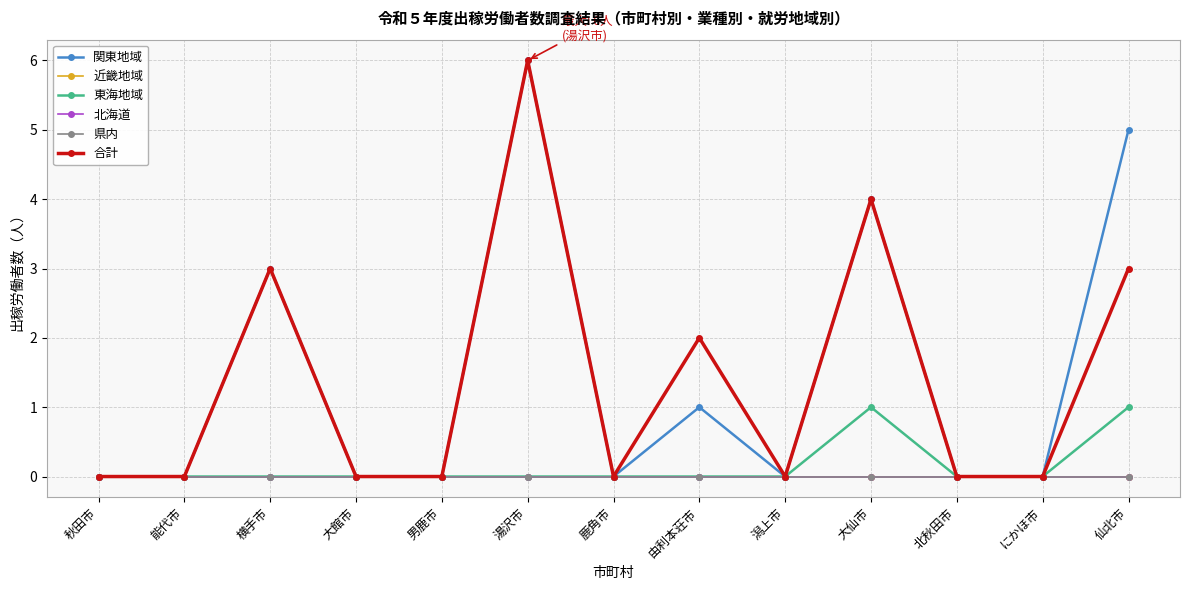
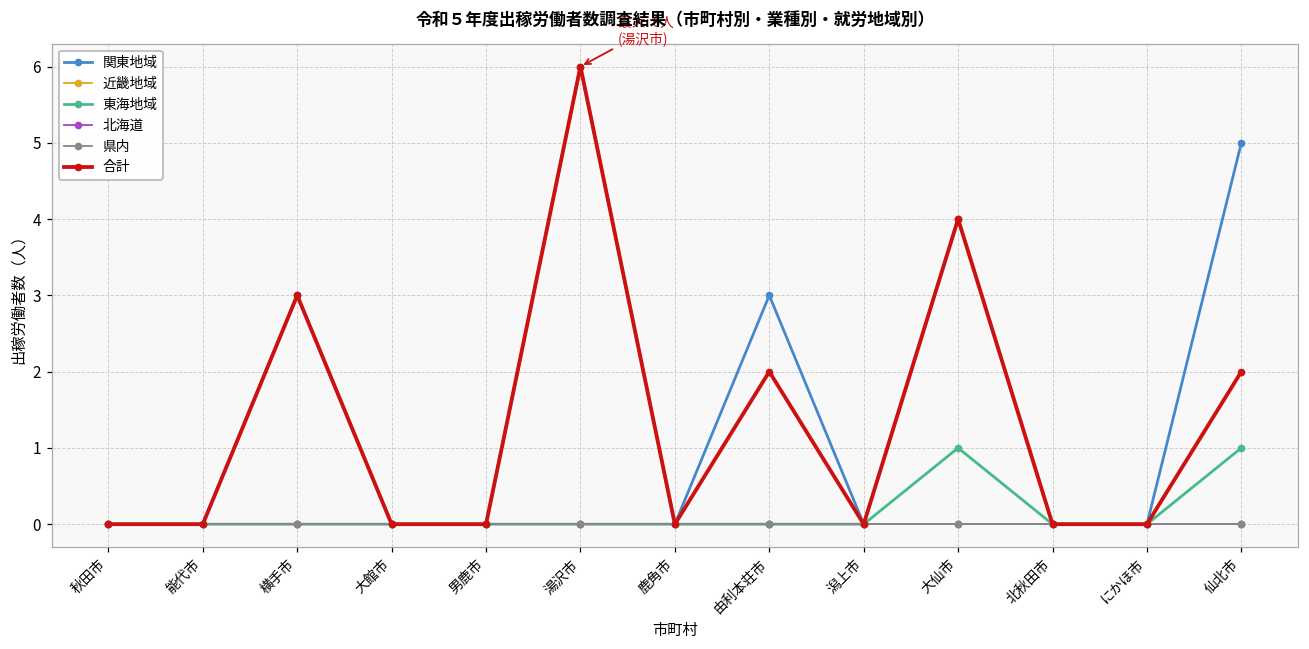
  {
    "関東地域": {
-     "由利本荘市": 1,
+     "由利本荘市": 3,
      "仙北市": 5
    },
    "県内": {
      "大仙市": 0,
      "仙北市": 0
    },
    "東海地域": {
      "大仙市": 1,
      "仙北市": 1
    },
    "合計": {
      "由利本荘市": 2,
-     "仙北市": 3
+     "仙北市": 2
    }
  }
